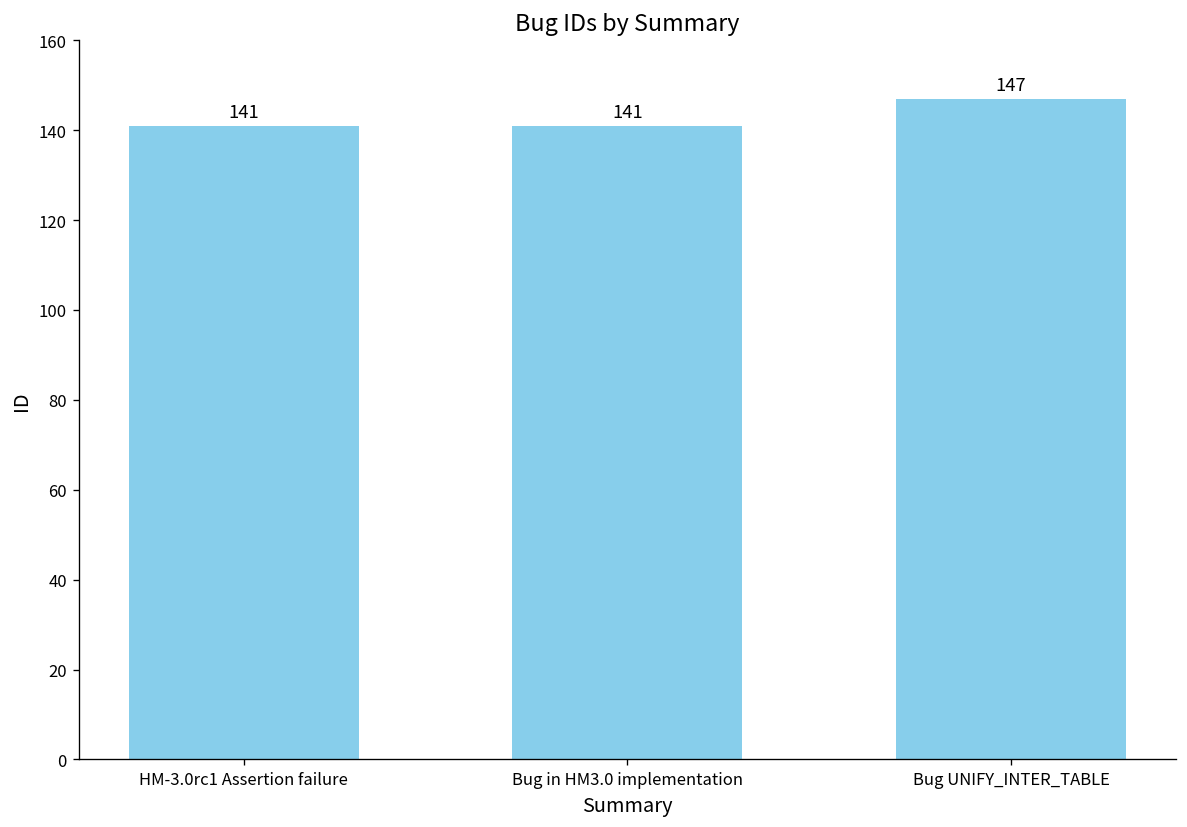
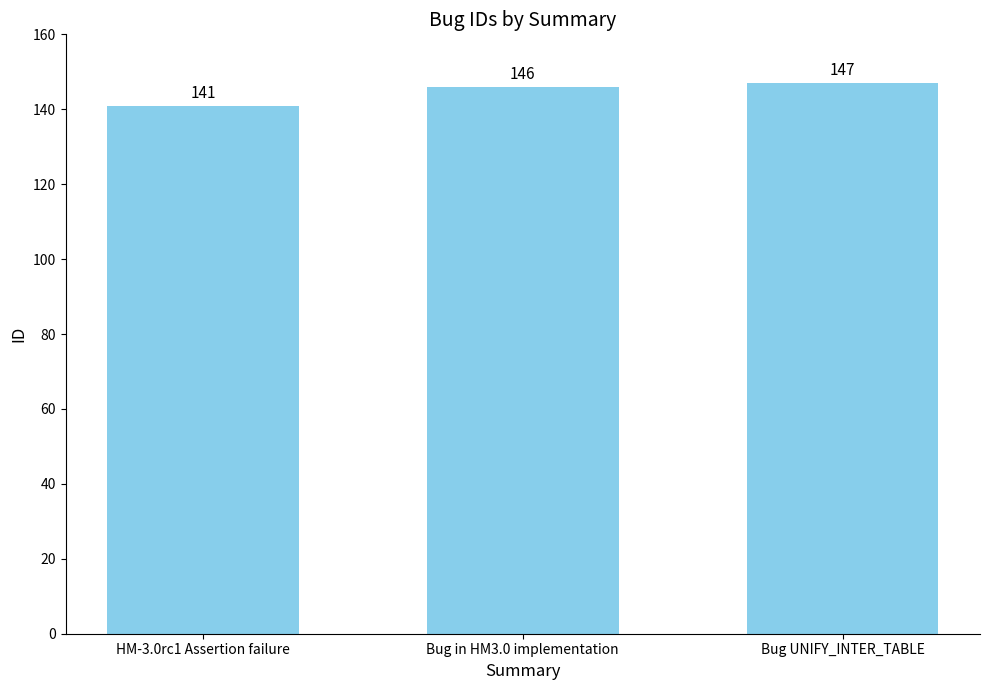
  {
    "HM-3.0rc1 Assertion failure": 141,
-   "Bug in HM3.0 implementation": 141,
+   "Bug in HM3.0 implementation": 146,
    "Bug UNIFY_INTER_TABLE": 147
  }
